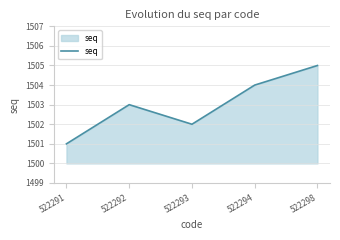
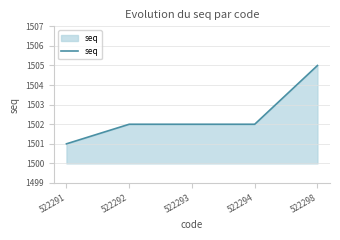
  {
    "522291": 1501,
-   "522292": 1503,
+   "522292": 1502,
    "522293": 1502,
-   "522294": 1504,
+   "522294": 1502,
    "522298": 1505
  }
